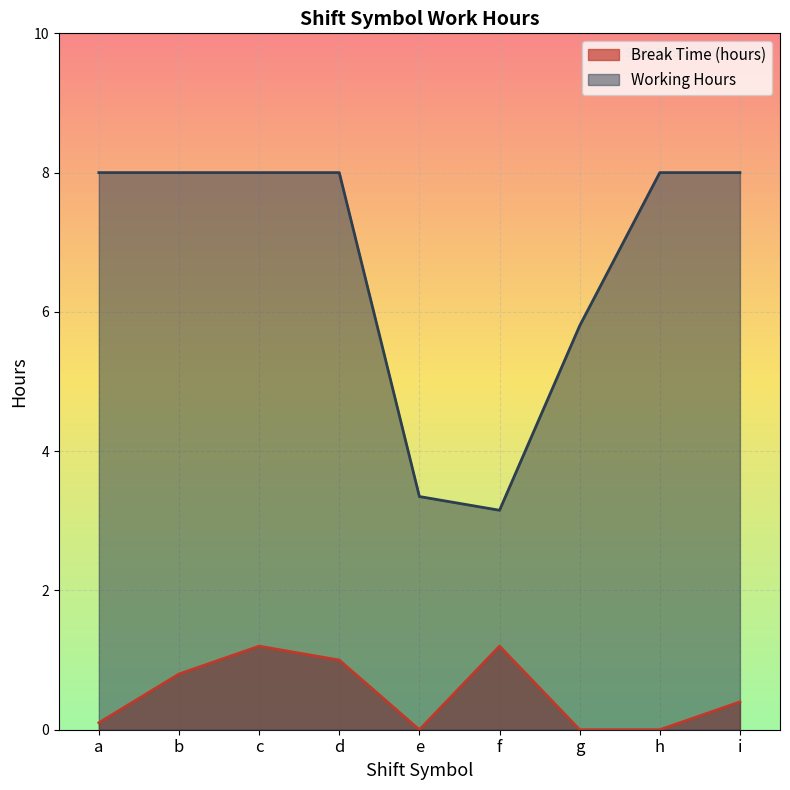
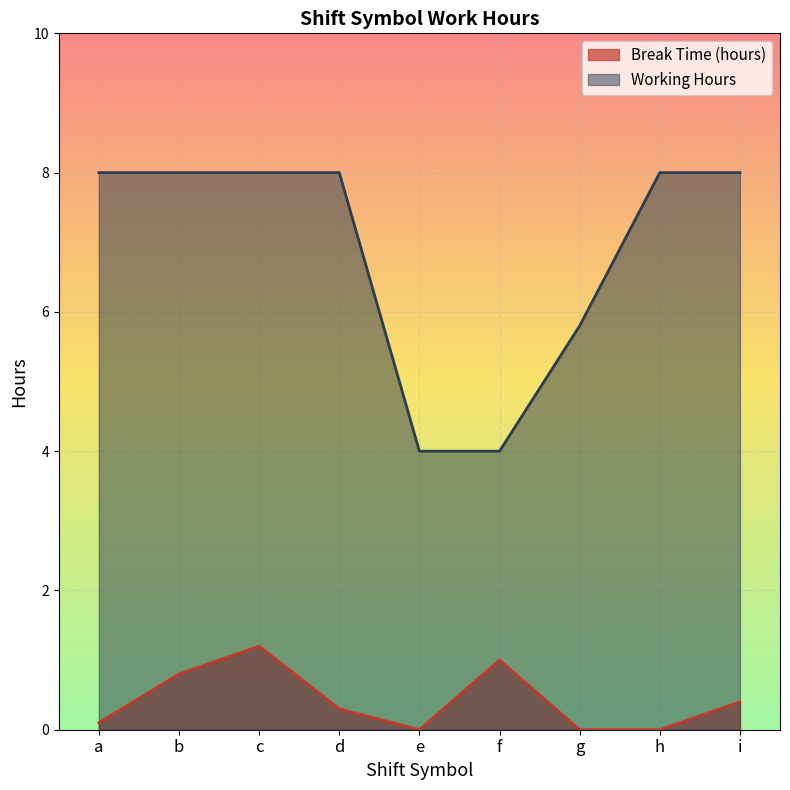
  {
    "Break Time (hours)": {
      "a": 0.1,
      "b": 0.8,
      "c": 1.2,
-     "d": 1.0,
+     "d": 0.3,
      "e": 0.0,
-     "f": 1.2,
+     "f": 1.0,
      "g": 0.0,
      "h": 0.0,
      "i": 0.4
    },
    "Working Hours": {
      "a": 8.0,
      "b": 8.0,
      "c": 8.0,
      "d": 8.0,
-     "e": 3.3,
-     "f": 3.2,
+     "e": 4.0,
+     "f": 4.0,
      "g": 5.8,
      "h": 8.0,
      "i": 8.0
    }
  }
